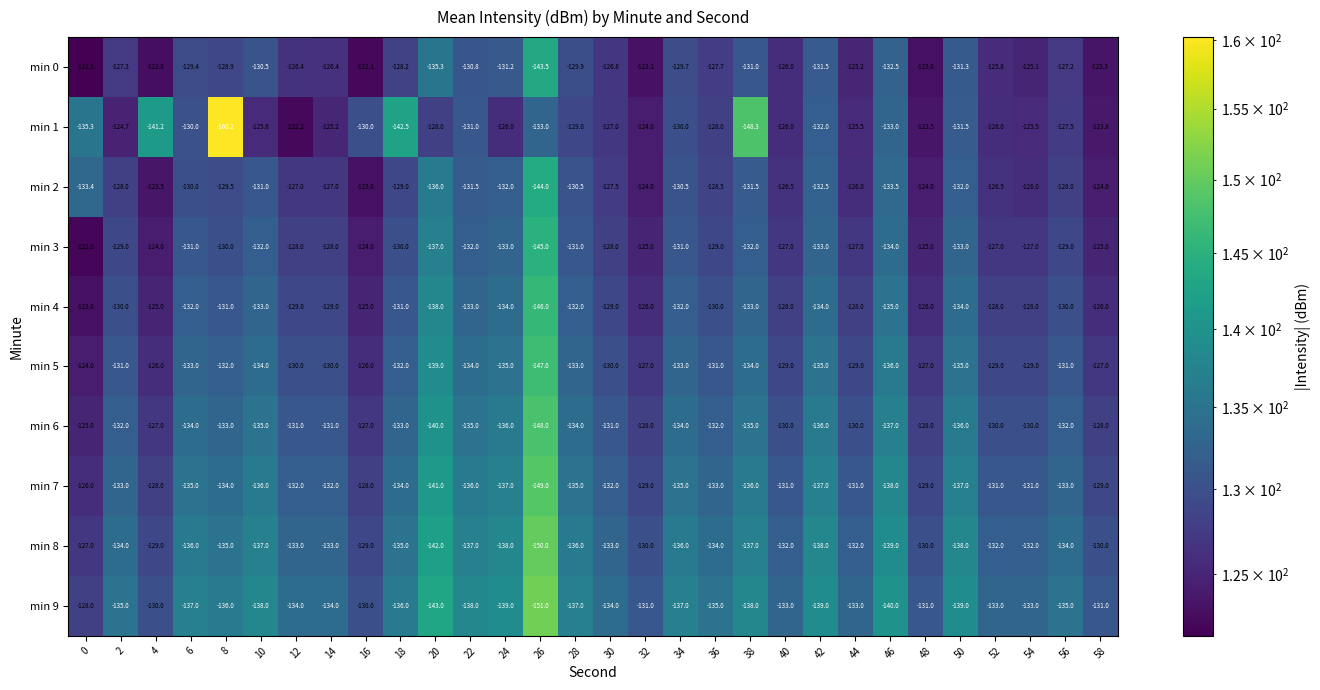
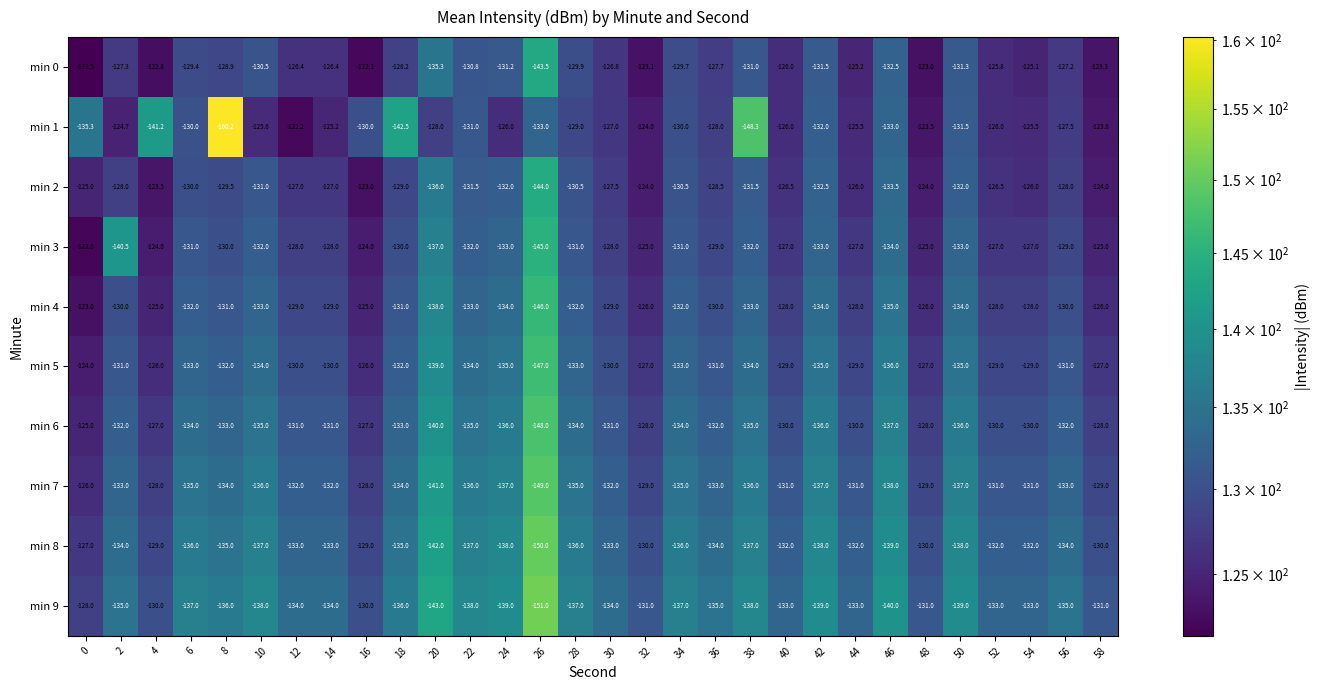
  {
    "min 2": {
-     "0": -133.4,
+     "0": -125.0,
      "2": -128.0,
      "4": -123.5,
      "6": -130.0,
      "8": -129.5,
      "10": -131.0,
      "12": -127.0,
      "14": -127.0,
      "16": -123.0,
      "18": -129.0,
      "20": -136.0,
      "22": -131.5,
      "24": -132.0,
      "26": -144.0,
      "28": -130.5,
      "30": -127.5,
      "32": -124.0,
      "34": -130.5,
      "36": -128.5,
      "38": -131.5,
      "40": -126.5,
      "42": -132.5,
      "44": -126.0,
      "46": -133.5,
      "48": -124.0,
      "50": -132.0,
      "52": -126.5,
      "54": -126.0,
      "56": -128.0,
      "58": -124.0
    },
    "min 3": {
      "0": -122.0,
-     "2": -129.0,
+     "2": -140.5,
      "4": -124.0,
      "6": -131.0,
      "8": -130.0,
      "10": -132.0,
      "12": -128.0,
      "14": -128.0,
      "16": -124.0,
      "18": -130.0,
      "20": -137.0,
      "22": -132.0,
      "24": -133.0,
      "26": -145.0,
      "28": -131.0,
      "30": -128.0,
      "32": -125.0,
      "34": -131.0,
      "36": -129.0,
      "38": -132.0,
      "40": -127.0,
      "42": -133.0,
      "44": -127.0,
      "46": -134.0,
      "48": -125.0,
      "50": -133.0,
      "52": -127.0,
      "54": -127.0,
      "56": -129.0,
      "58": -125.0
    }
  }
